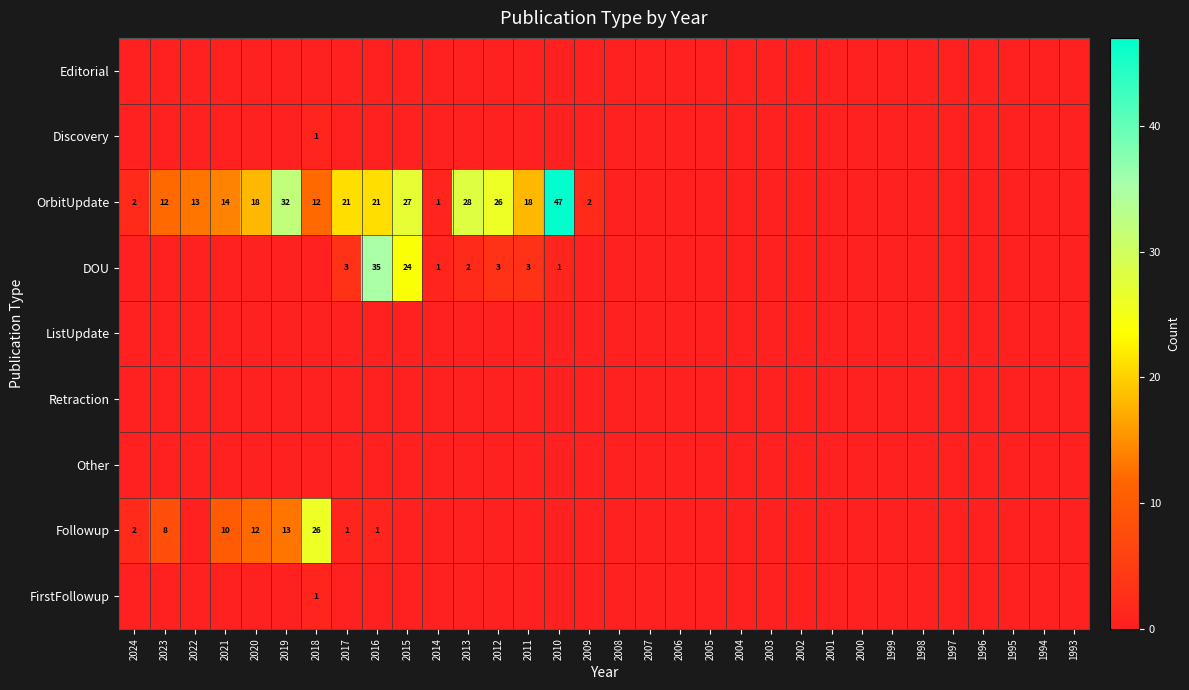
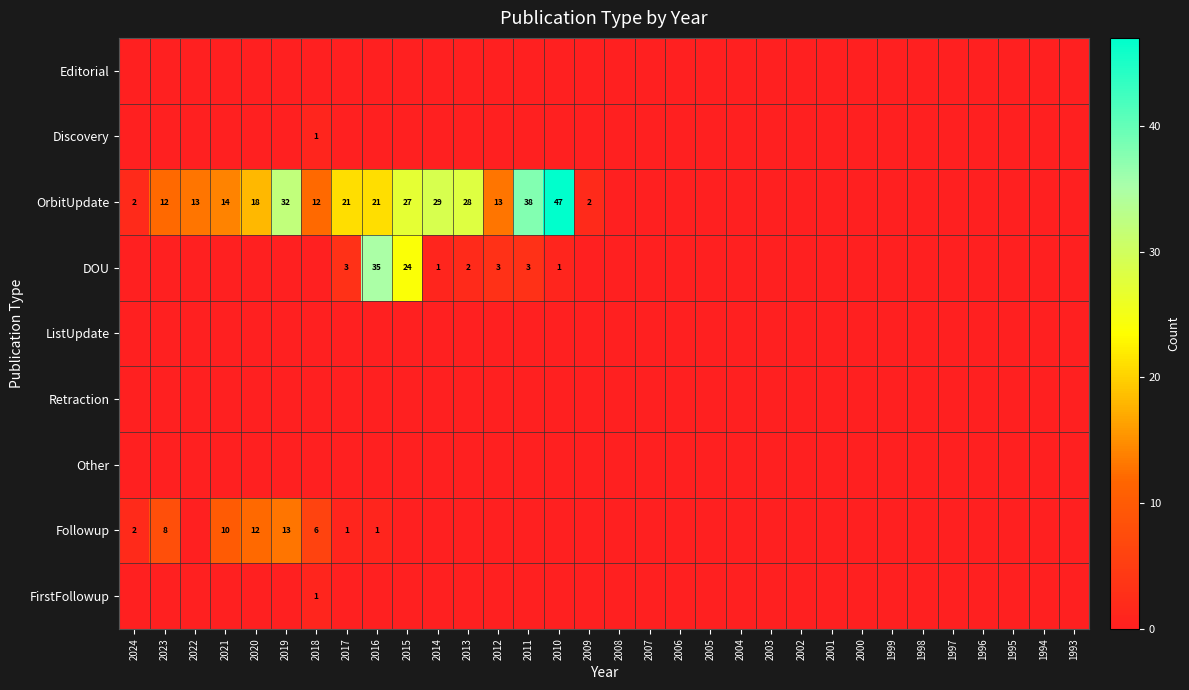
  {
    "Discovery": {
      "2018": 1
    },
    "OrbitUpdate": {
      "2024": 2,
      "2023": 12,
      "2022": 13,
      "2021": 14,
      "2020": 18,
      "2019": 32,
      "2018": 12,
      "2017": 21,
      "2016": 21,
      "2015": 27,
-     "2014": 1,
+     "2014": 29,
      "2013": 28,
-     "2012": 26,
-     "2011": 18,
+     "2012": 13,
+     "2011": 38,
      "2010": 47,
      "2009": 2
    },
    "DOU": {
      "2017": 3,
      "2016": 35,
      "2015": 24,
      "2014": 1,
      "2013": 2,
      "2012": 3,
      "2011": 3,
      "2010": 1
    },
    "Followup": {
      "2024": 2,
      "2023": 8,
      "2021": 10,
      "2020": 12,
      "2019": 13,
-     "2018": 26,
+     "2018": 6,
      "2017": 1,
      "2016": 1
    },
    "FirstFollowup": {
      "2018": 1
    }
  }
